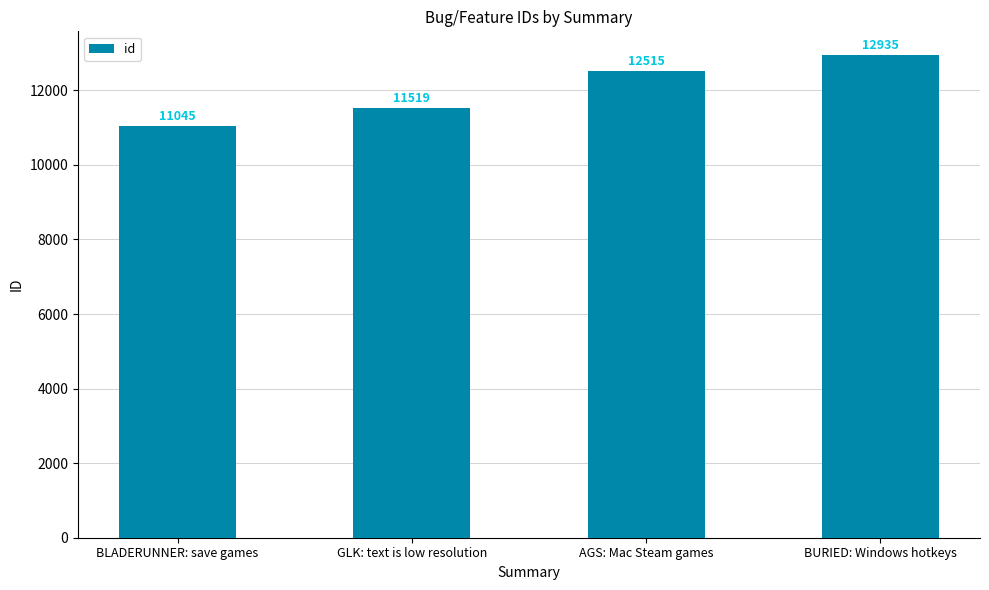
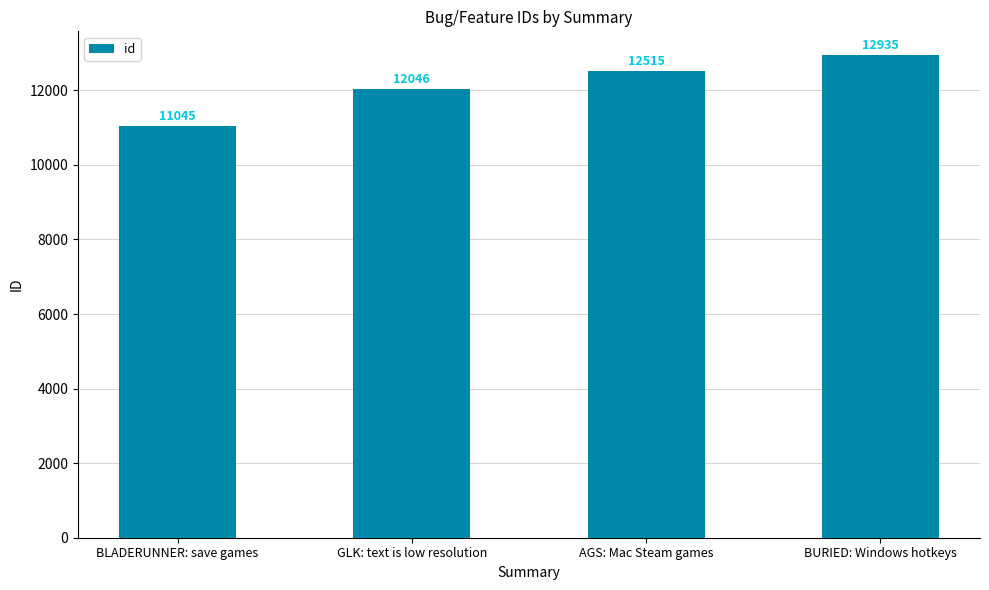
  {
    "BLADERUNNER: save games": 11045,
-   "GLK: text is low resolution": 11519,
+   "GLK: text is low resolution": 12046,
    "AGS: Mac Steam games": 12515,
    "BURIED: Windows hotkeys": 12935
  }
